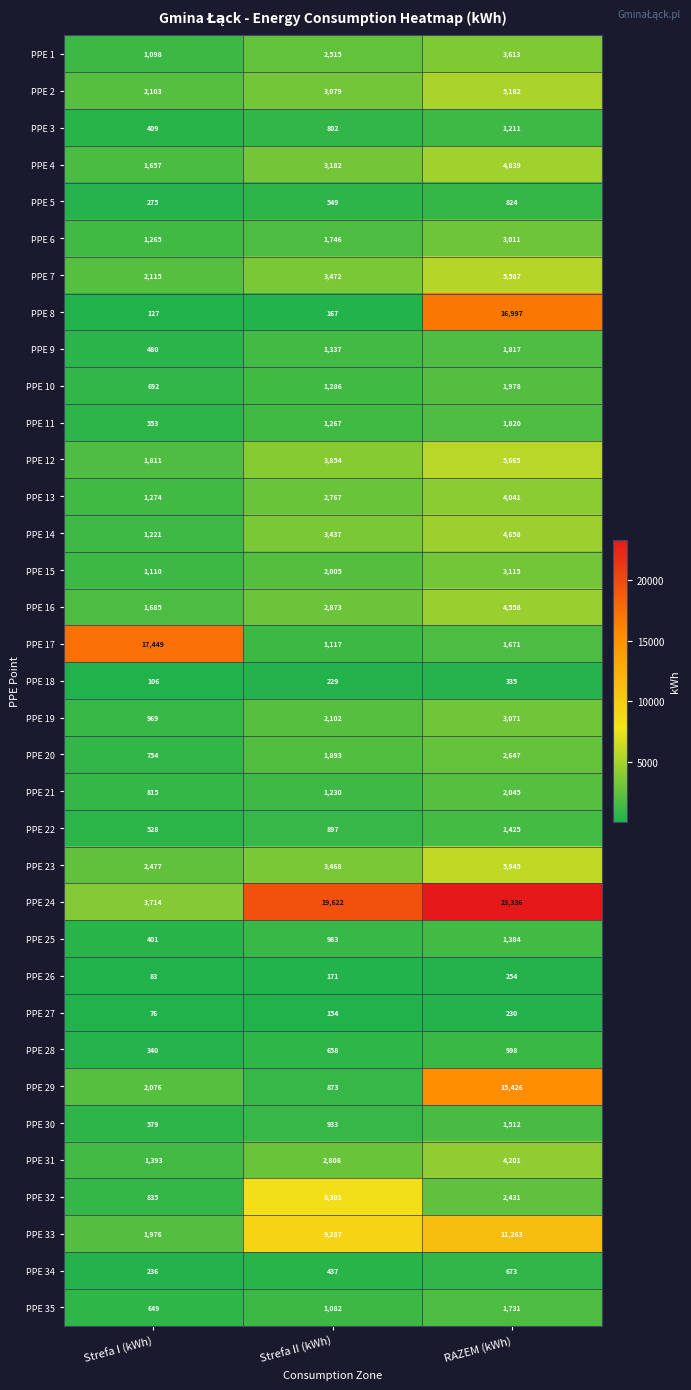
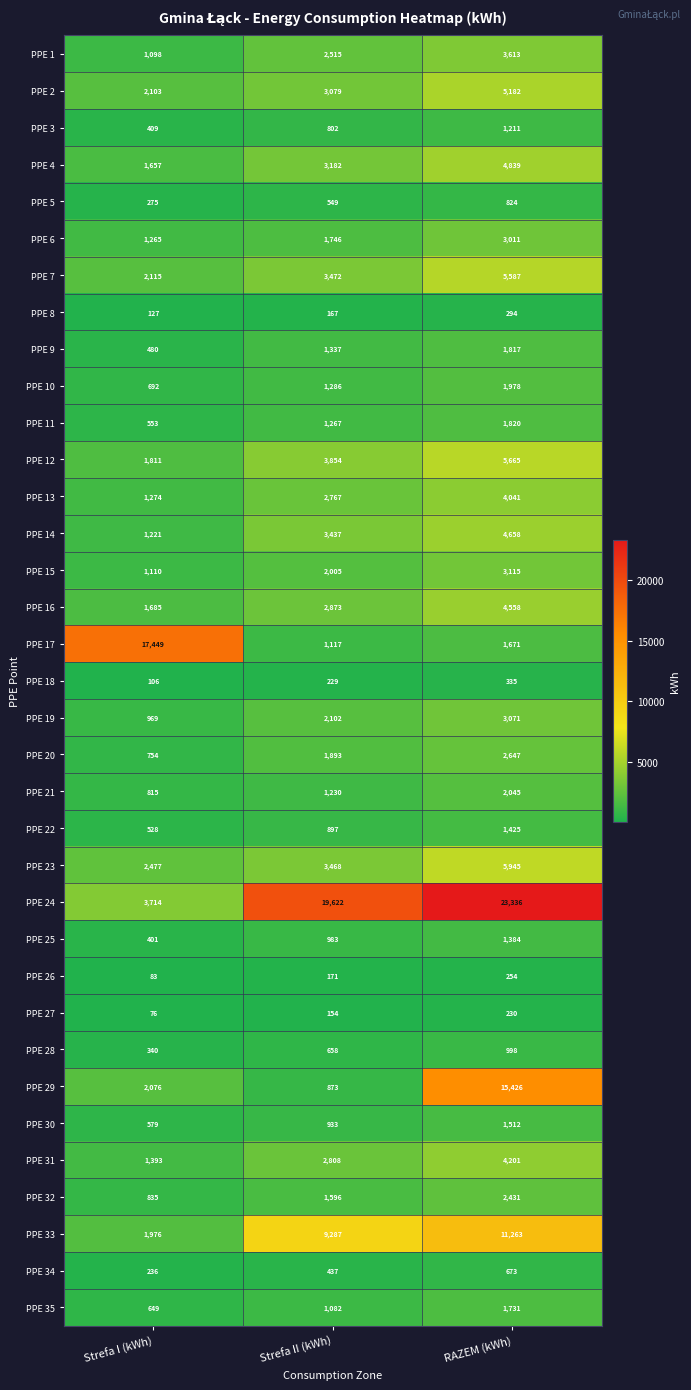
  {
    "PPE 1": {
      "Strefa I (kWh)": "1,098",
      "Strefa II (kWh)": "2,515",
      "RAZEM (kWh)": "3,613"
    },
    "PPE 2": {
      "Strefa I (kWh)": "2,103",
      "Strefa II (kWh)": "3,079",
      "RAZEM (kWh)": "5,182"
    },
    "PPE 3": {
      "Strefa I (kWh)": "409",
      "Strefa II (kWh)": "802",
      "RAZEM (kWh)": "1,211"
    },
    "PPE 4": {
      "Strefa I (kWh)": "1,657",
      "Strefa II (kWh)": "3,182",
      "RAZEM (kWh)": "4,839"
    },
    "PPE 5": {
      "Strefa I (kWh)": "275",
      "Strefa II (kWh)": "549",
      "RAZEM (kWh)": "824"
    },
    "PPE 6": {
      "Strefa I (kWh)": "1,265",
      "Strefa II (kWh)": "1,746",
      "RAZEM (kWh)": "3,011"
    },
    "PPE 7": {
      "Strefa I (kWh)": "2,115",
      "Strefa II (kWh)": "3,472",
      "RAZEM (kWh)": "5,587"
    },
    "PPE 8": {
      "Strefa I (kWh)": "127",
      "Strefa II (kWh)": "167",
-     "RAZEM (kWh)": "16,997"
+     "RAZEM (kWh)": "294"
    },
    "PPE 9": {
      "Strefa I (kWh)": "480",
      "Strefa II (kWh)": "1,337",
      "RAZEM (kWh)": "1,817"
    },
    "PPE 10": {
      "Strefa I (kWh)": "692",
      "Strefa II (kWh)": "1,286",
      "RAZEM (kWh)": "1,978"
    },
    "PPE 11": {
      "Strefa I (kWh)": "553",
      "Strefa II (kWh)": "1,267",
      "RAZEM (kWh)": "1,820"
    },
    "PPE 12": {
      "Strefa I (kWh)": "1,811",
      "Strefa II (kWh)": "3,854",
      "RAZEM (kWh)": "5,665"
    },
    "PPE 13": {
      "Strefa I (kWh)": "1,274",
      "Strefa II (kWh)": "2,767",
      "RAZEM (kWh)": "4,041"
    },
    "PPE 14": {
      "Strefa I (kWh)": "1,221",
      "Strefa II (kWh)": "3,437",
      "RAZEM (kWh)": "4,658"
    },
    "PPE 15": {
      "Strefa I (kWh)": "1,110",
      "Strefa II (kWh)": "2,005",
      "RAZEM (kWh)": "3,115"
    },
    "PPE 16": {
      "Strefa I (kWh)": "1,685",
      "Strefa II (kWh)": "2,873",
      "RAZEM (kWh)": "4,558"
    },
    "PPE 17": {
      "Strefa I (kWh)": "17,449",
      "Strefa II (kWh)": "1,117",
      "RAZEM (kWh)": "1,671"
    },
    "PPE 18": {
      "Strefa I (kWh)": "106",
      "Strefa II (kWh)": "229",
      "RAZEM (kWh)": "335"
    },
    "PPE 19": {
      "Strefa I (kWh)": "969",
      "Strefa II (kWh)": "2,102",
      "RAZEM (kWh)": "3,071"
    },
    "PPE 20": {
      "Strefa I (kWh)": "754",
      "Strefa II (kWh)": "1,893",
      "RAZEM (kWh)": "2,647"
    },
    "PPE 21": {
      "Strefa I (kWh)": "815",
      "Strefa II (kWh)": "1,230",
      "RAZEM (kWh)": "2,045"
    },
    "PPE 22": {
      "Strefa I (kWh)": "528",
      "Strefa II (kWh)": "897",
      "RAZEM (kWh)": "1,425"
    },
    "PPE 23": {
      "Strefa I (kWh)": "2,477",
      "Strefa II (kWh)": "3,468",
      "RAZEM (kWh)": "5,945"
    },
    "PPE 24": {
      "Strefa I (kWh)": "3,714",
      "Strefa II (kWh)": "19,622",
      "RAZEM (kWh)": "23,336"
    },
    "PPE 25": {
      "Strefa I (kWh)": "401",
      "Strefa II (kWh)": "983",
      "RAZEM (kWh)": "1,384"
    },
    "PPE 26": {
      "Strefa I (kWh)": "83",
      "Strefa II (kWh)": "171",
      "RAZEM (kWh)": "254"
    },
    "PPE 27": {
      "Strefa I (kWh)": "76",
      "Strefa II (kWh)": "154",
      "RAZEM (kWh)": "230"
    },
    "PPE 28": {
      "Strefa I (kWh)": "340",
      "Strefa II (kWh)": "658",
      "RAZEM (kWh)": "998"
    },
    "PPE 29": {
      "Strefa I (kWh)": "2,076",
      "Strefa II (kWh)": "873",
      "RAZEM (kWh)": "15,426"
    },
    "PPE 30": {
      "Strefa I (kWh)": "579",
      "Strefa II (kWh)": "933",
      "RAZEM (kWh)": "1,512"
    },
    "PPE 31": {
      "Strefa I (kWh)": "1,393",
      "Strefa II (kWh)": "2,808",
      "RAZEM (kWh)": "4,201"
    },
    "PPE 32": {
      "Strefa I (kWh)": "835",
-     "Strefa II (kWh)": "8,301",
+     "Strefa II (kWh)": "1,596",
      "RAZEM (kWh)": "2,431"
    },
    "PPE 33": {
      "Strefa I (kWh)": "1,976",
      "Strefa II (kWh)": "9,287",
      "RAZEM (kWh)": "11,263"
    },
    "PPE 34": {
      "Strefa I (kWh)": "236",
      "Strefa II (kWh)": "437",
      "RAZEM (kWh)": "673"
    },
    "PPE 35": {
      "Strefa I (kWh)": "649",
      "Strefa II (kWh)": "1,082",
      "RAZEM (kWh)": "1,731"
    }
  }
